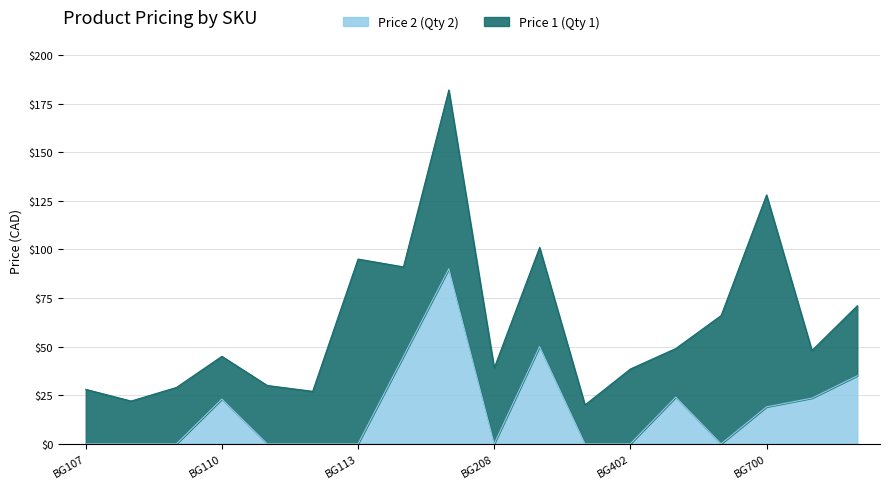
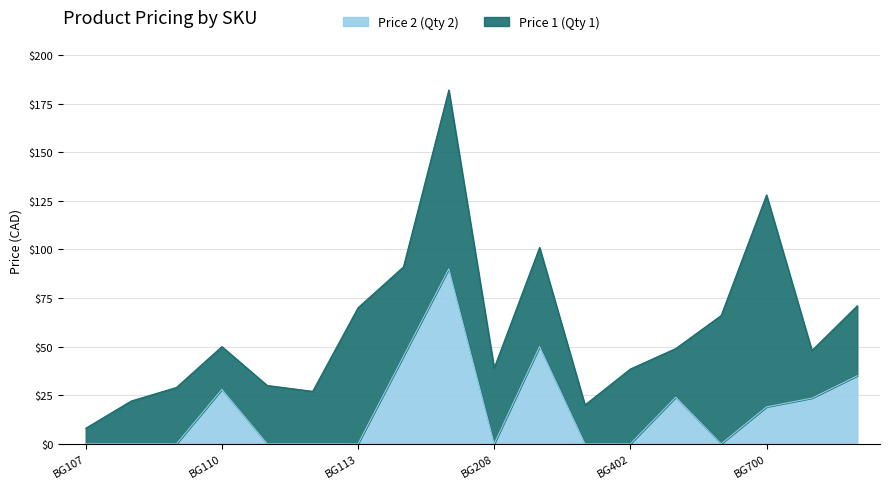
  {
    "Price 2 (Qty 2)": {
      "BG107": "$0",
-     "BG110": "$23",
+     "BG110": "$28",
      "BG113": "$0",
      "BG208": "$0",
      "BG402": "$0",
      "BG700": "$19"
    },
    "Price 1 (Qty 1)": {
-     "BG107": "$28",
+     "BG107": "$8",
      "BG110": "$22",
-     "BG113": "$95",
+     "BG113": "$70",
      "BG208": "$39",
      "BG402": "$38",
      "BG700": "$109"
    }
  }
